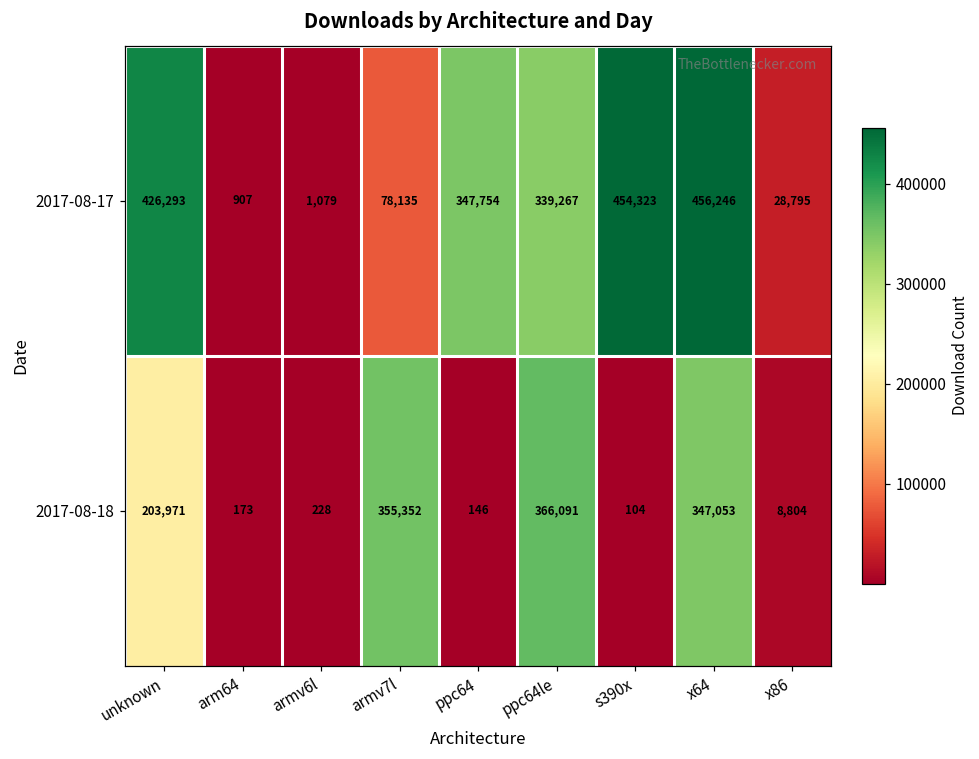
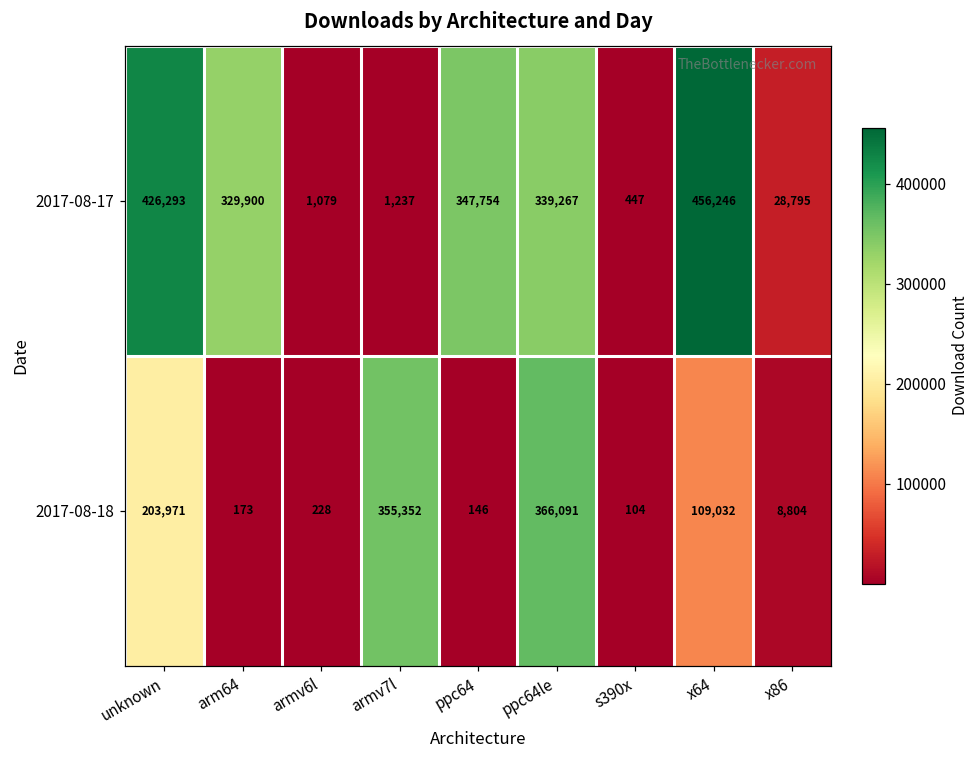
  {
    "2017-08-17": {
      "unknown": "426,293",
-     "arm64": "907",
+     "arm64": "329,900",
      "armv6l": "1,079",
-     "armv7l": "78,135",
+     "armv7l": "1,237",
      "ppc64": "347,754",
      "ppc64le": "339,267",
-     "s390x": "454,323",
+     "s390x": "447",
      "x86": "28,795"
    },
    "2017-08-18": {
      "unknown": "203,971",
      "arm64": "173",
      "armv6l": "228",
      "armv7l": "355,352",
      "ppc64": "146",
      "ppc64le": "366,091",
      "s390x": "104",
-     "x64": "347,053",
+     "x64": "109,032",
      "x86": "8,804"
    }
  }
